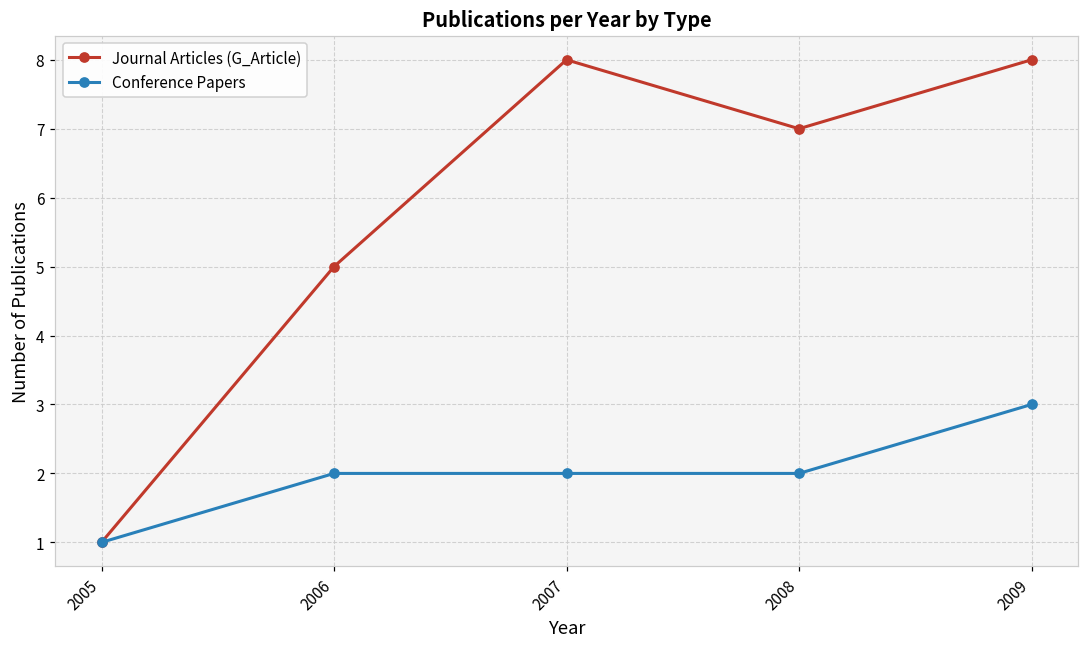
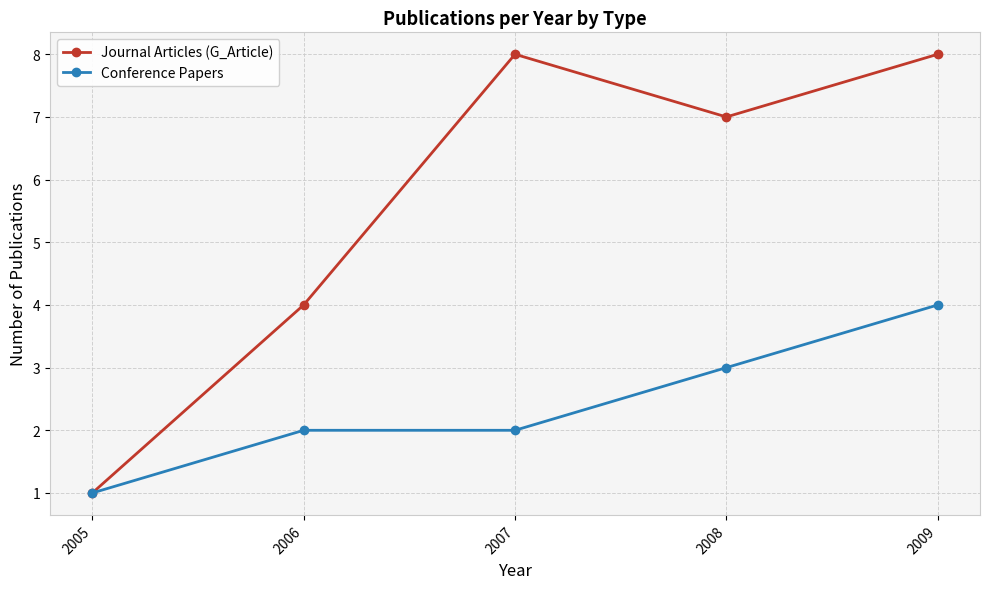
  {
    "Journal Articles (G_Article)": {
-     "2006": 5,
+     "2006": 4,
      "2007": 8,
      "2008": 7,
      "2009": 8
    },
    "Conference Papers": {
      "2006": 2,
      "2007": 2,
-     "2008": 2,
-     "2009": 3
+     "2008": 3,
+     "2009": 4
    }
  }
